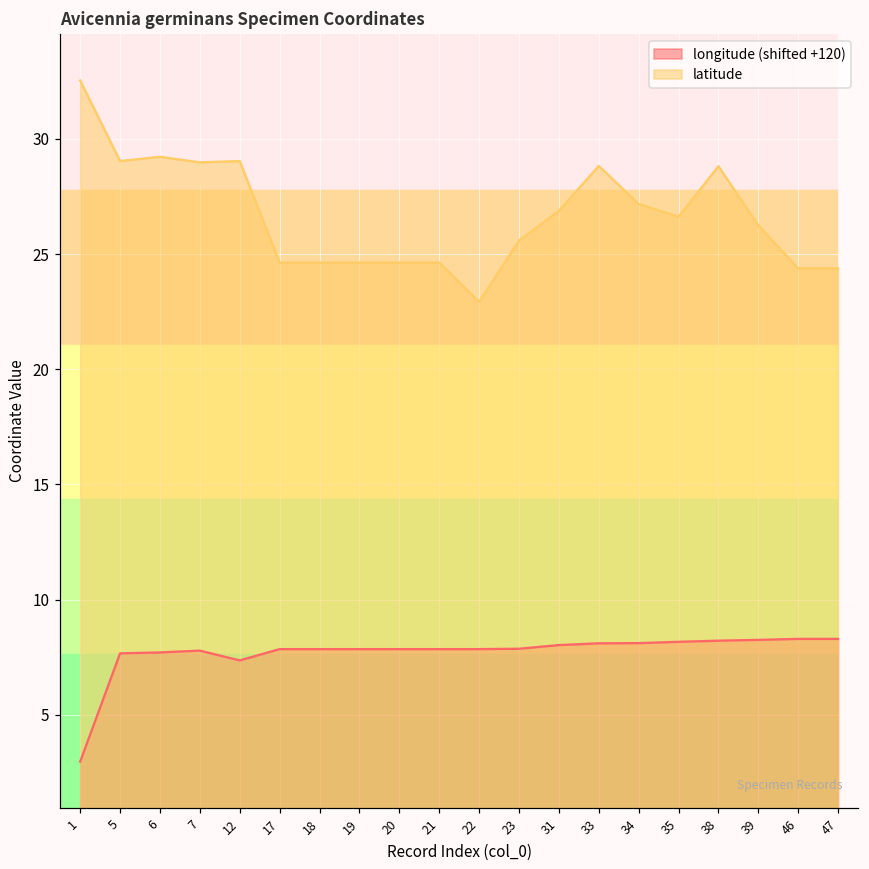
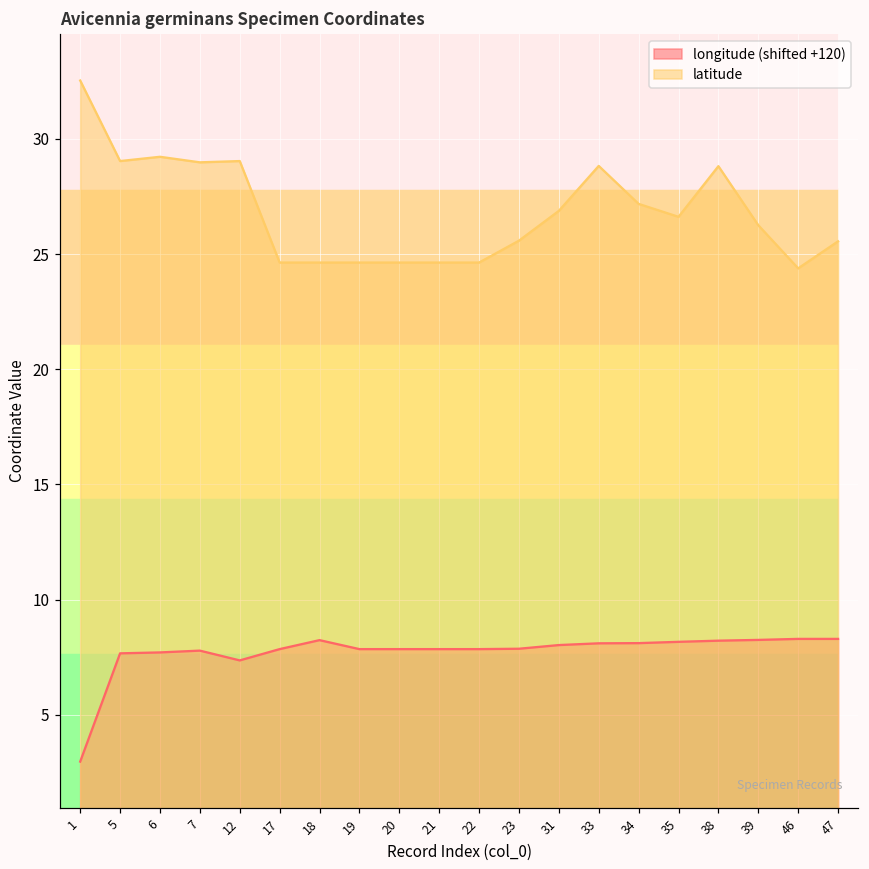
  {
    "longitude (shifted +120)": {
      "1": 3.0,
      "5": 7.7,
      "6": 7.7,
      "7": 7.8,
      "12": 7.4,
      "17": 7.8,
-     "18": 7.8,
+     "18": 8.2,
      "19": 7.8,
      "20": 7.8,
      "21": 7.8,
      "22": 7.8,
      "23": 7.9,
      "31": 8.0,
      "33": 8.1,
      "34": 8.1,
      "35": 8.2,
      "38": 8.2,
      "39": 8.3,
      "46": 8.3,
      "47": 8.3
    },
    "latitude": {
      "1": 32.5,
      "5": 29.0,
      "6": 29.2,
      "7": 29.0,
      "12": 29.0,
      "17": 24.6,
      "18": 24.6,
      "19": 24.6,
      "20": 24.6,
      "21": 24.6,
-     "22": 22.9,
+     "22": 24.6,
      "23": 25.6,
      "31": 26.9,
      "33": 28.8,
      "34": 27.2,
      "35": 26.6,
      "38": 28.8,
      "39": 26.3,
      "46": 24.4,
-     "47": 24.4
+     "47": 25.6
    }
  }
